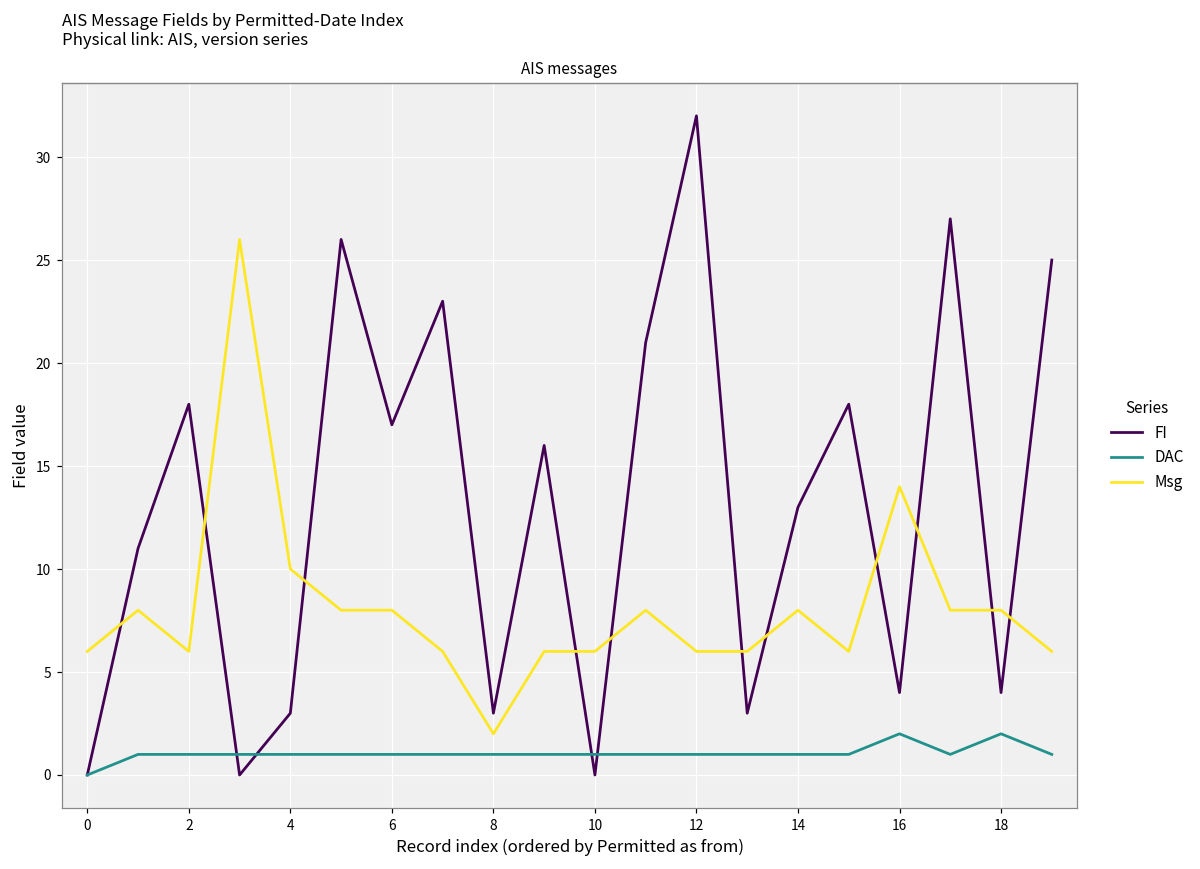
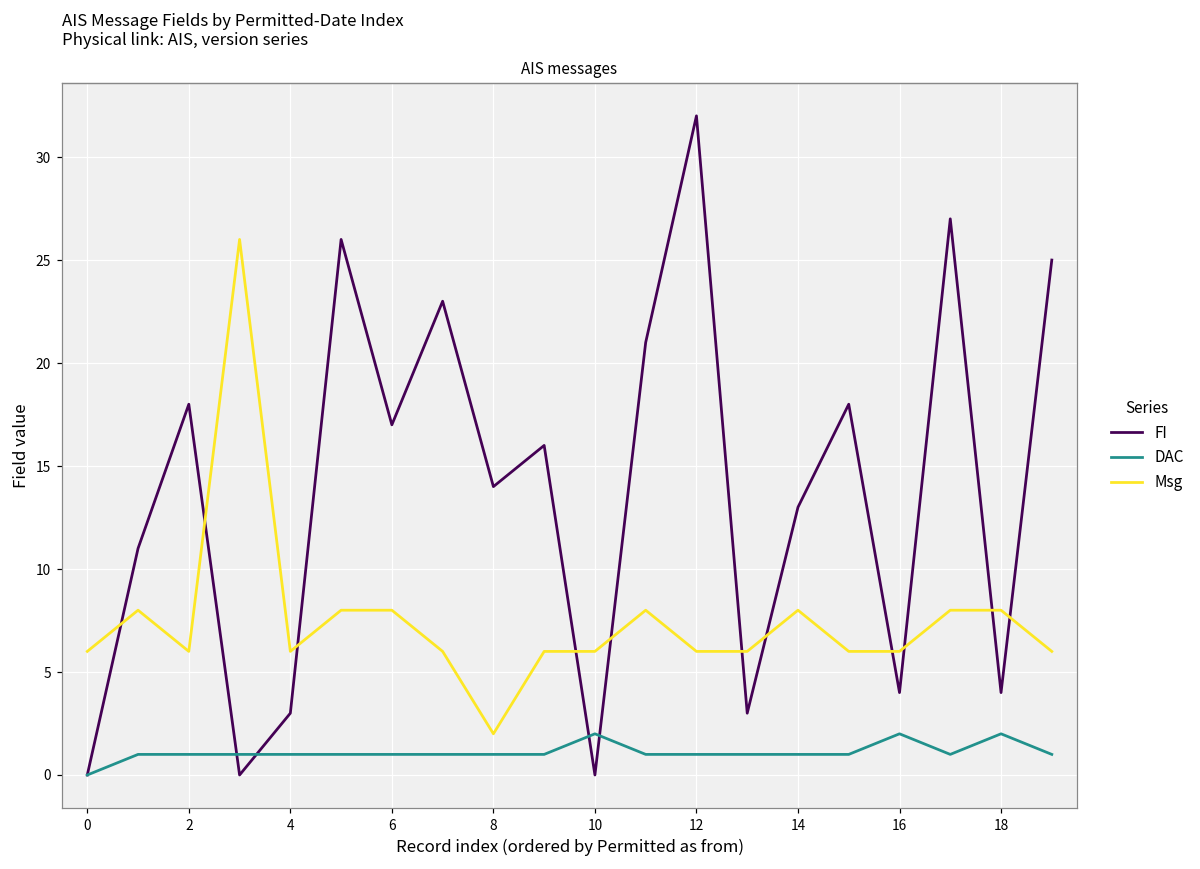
  {
    "FI": {
      "2": 18,
      "4": 3,
      "6": 17,
-     "8": 3,
+     "8": 14,
      "10": 0,
      "12": 32,
      "14": 13,
      "16": 4,
      "18": 4
    },
    "DAC": {
      "2": 1,
      "4": 1,
      "6": 1,
      "8": 1,
-     "10": 1,
+     "10": 2,
      "12": 1,
      "14": 1,
      "16": 2,
      "18": 2
    },
    "Msg": {
      "0": 6,
      "2": 6,
-     "4": 10,
+     "4": 6,
      "6": 8,
      "8": 2,
      "10": 6,
      "12": 6,
      "14": 8,
-     "16": 14,
+     "16": 6,
      "18": 8
    }
  }
